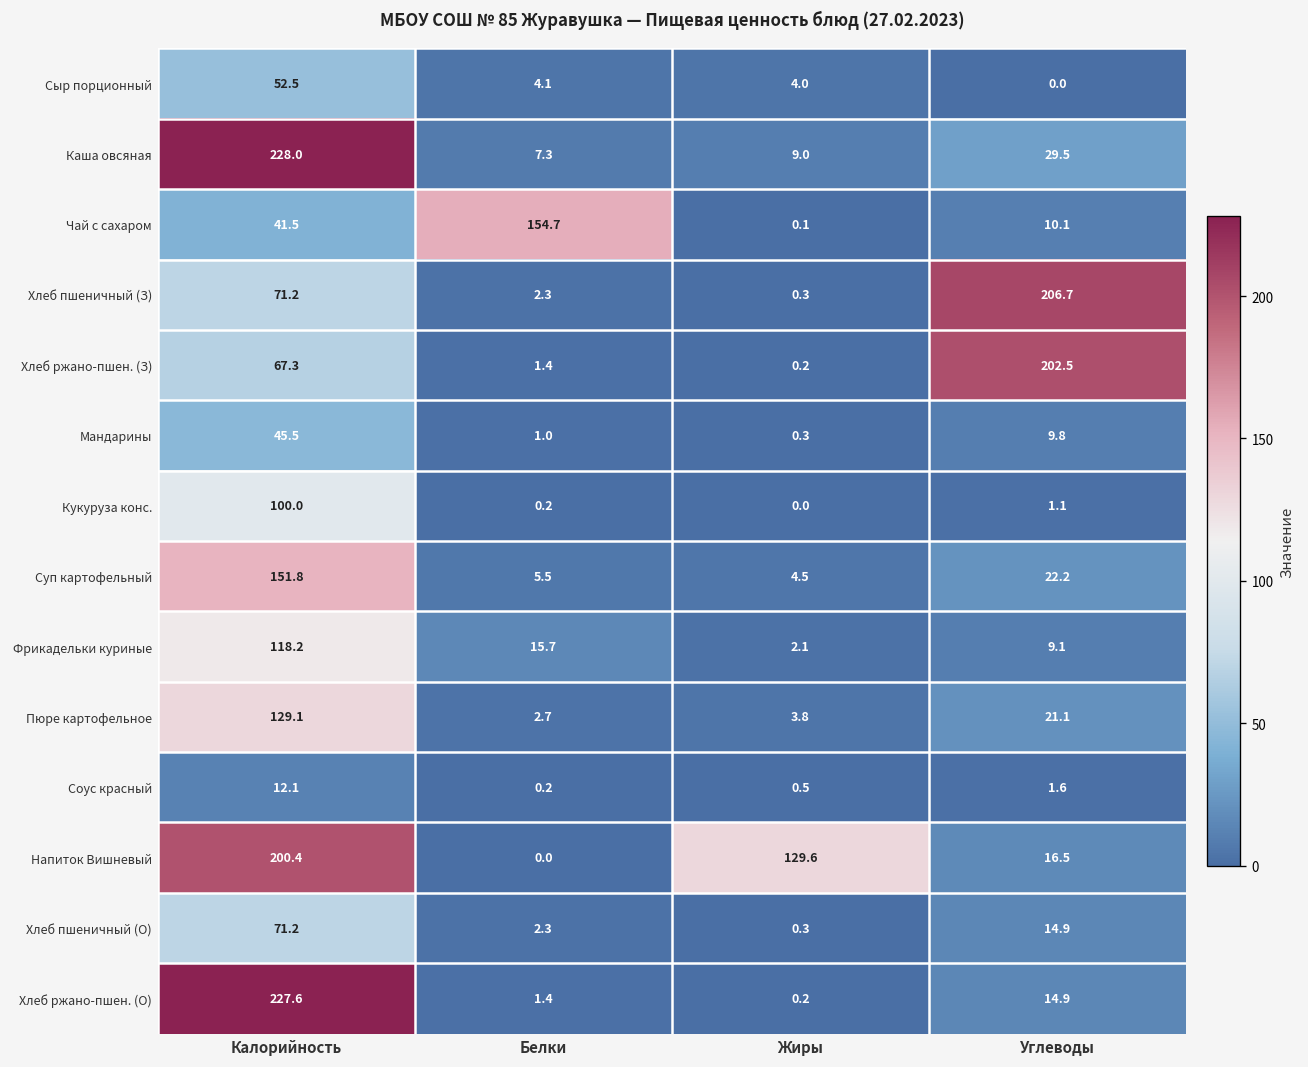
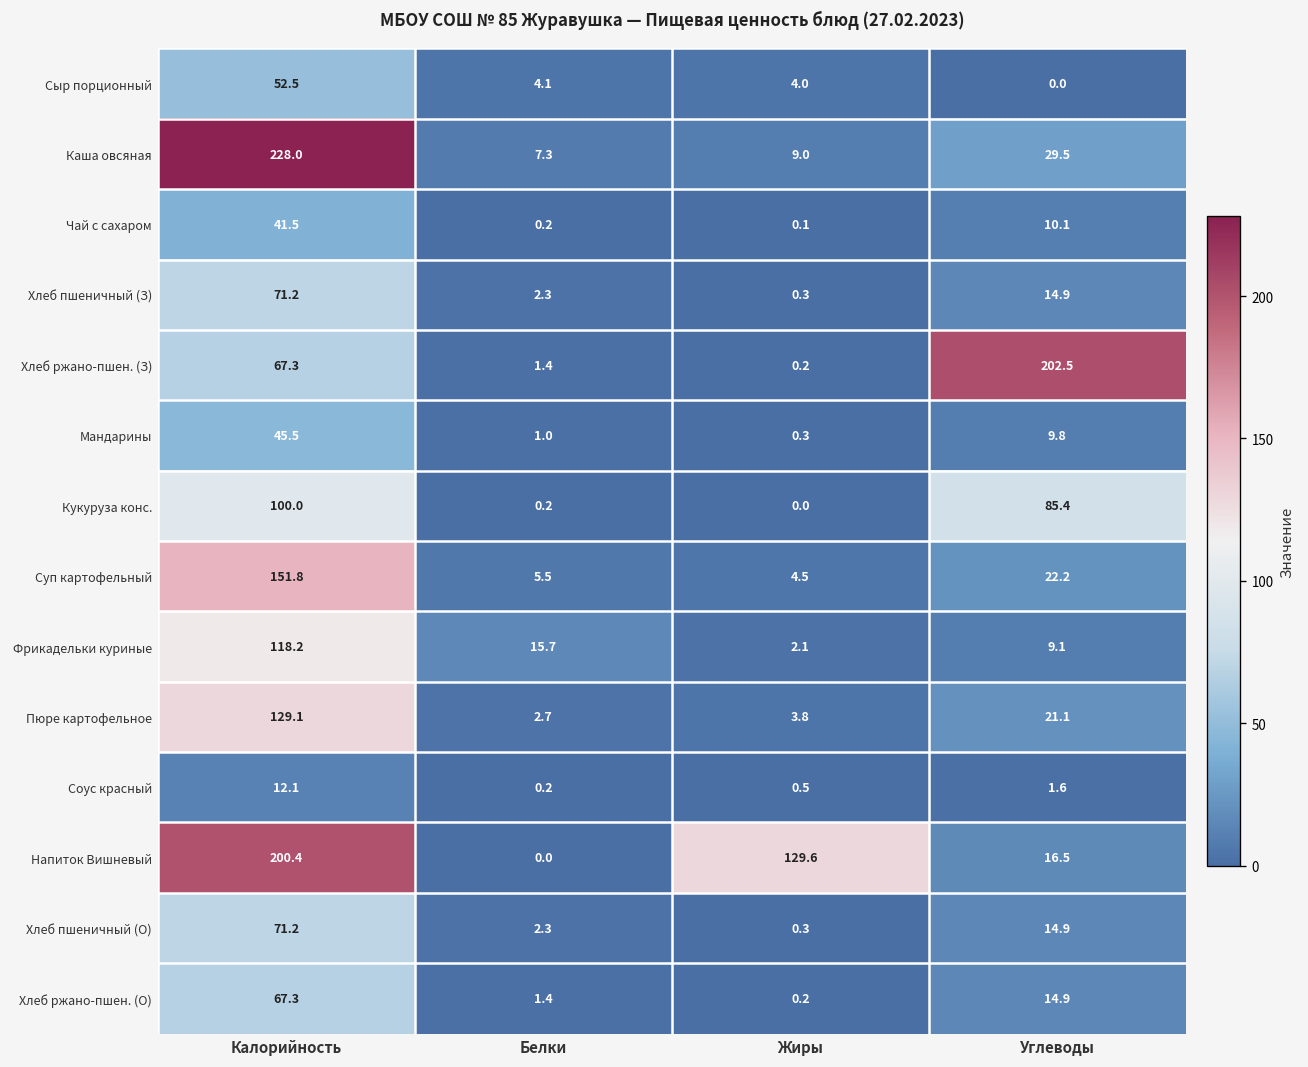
  {
    "Сыр порционный": {
      "Калорийность": 52.5,
      "Белки": 4.1,
      "Жиры": 4.0,
      "Углеводы": 0.0
    },
    "Каша овсяная": {
      "Калорийность": 228.0,
      "Белки": 7.3,
      "Жиры": 9.0,
      "Углеводы": 29.5
    },
    "Чай с сахаром": {
      "Калорийность": 41.5,
-     "Белки": 154.7,
+     "Белки": 0.2,
      "Жиры": 0.1,
      "Углеводы": 10.1
    },
    "Хлеб пшеничный (З)": {
      "Калорийность": 71.2,
      "Белки": 2.3,
      "Жиры": 0.3,
-     "Углеводы": 206.7
+     "Углеводы": 14.9
    },
    "Хлеб ржано-пшен. (З)": {
      "Калорийность": 67.3,
      "Белки": 1.4,
      "Жиры": 0.2,
      "Углеводы": 202.5
    },
    "Мандарины": {
      "Калорийность": 45.5,
      "Белки": 1.0,
      "Жиры": 0.3,
      "Углеводы": 9.8
    },
    "Кукуруза конс.": {
      "Калорийность": 100.0,
      "Белки": 0.2,
      "Жиры": 0.0,
-     "Углеводы": 1.1
+     "Углеводы": 85.4
    },
    "Суп картофельный": {
      "Калорийность": 151.8,
      "Белки": 5.5,
      "Жиры": 4.5,
      "Углеводы": 22.2
    },
    "Фрикадельки куриные": {
      "Калорийность": 118.2,
      "Белки": 15.7,
      "Жиры": 2.1,
      "Углеводы": 9.1
    },
    "Пюре картофельное": {
      "Калорийность": 129.1,
      "Белки": 2.7,
      "Жиры": 3.8,
      "Углеводы": 21.1
    },
    "Соус красный": {
      "Калорийность": 12.1,
      "Белки": 0.2,
      "Жиры": 0.5,
      "Углеводы": 1.6
    },
    "Напиток Вишневый": {
      "Калорийность": 200.4,
      "Белки": 0.0,
      "Жиры": 129.6,
      "Углеводы": 16.5
    },
    "Хлеб пшеничный (О)": {
      "Калорийность": 71.2,
      "Белки": 2.3,
      "Жиры": 0.3,
      "Углеводы": 14.9
    },
    "Хлеб ржано-пшен. (О)": {
-     "Калорийность": 227.6,
+     "Калорийность": 67.3,
      "Белки": 1.4,
      "Жиры": 0.2,
      "Углеводы": 14.9
    }
  }
